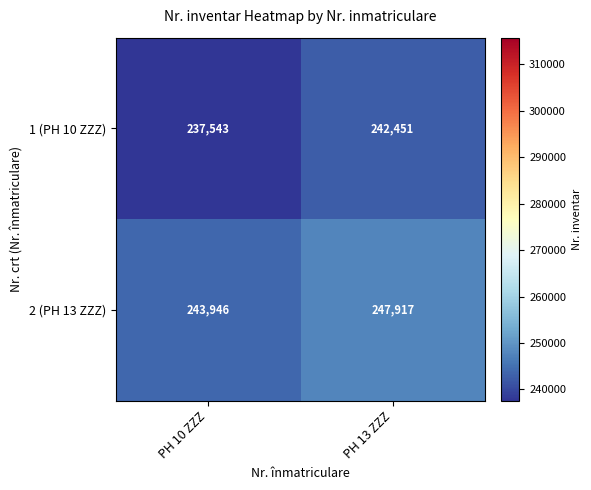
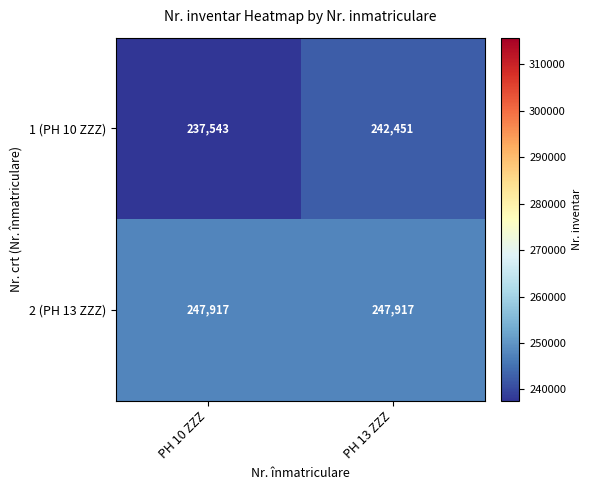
  {
    "1 (PH 10 ZZZ)": {
      "PH 10 ZZZ": "237,543",
      "PH 13 ZZZ": "242,451"
    },
    "2 (PH 13 ZZZ)": {
-     "PH 10 ZZZ": "243,946",
+     "PH 10 ZZZ": "247,917",
      "PH 13 ZZZ": "247,917"
    }
  }
